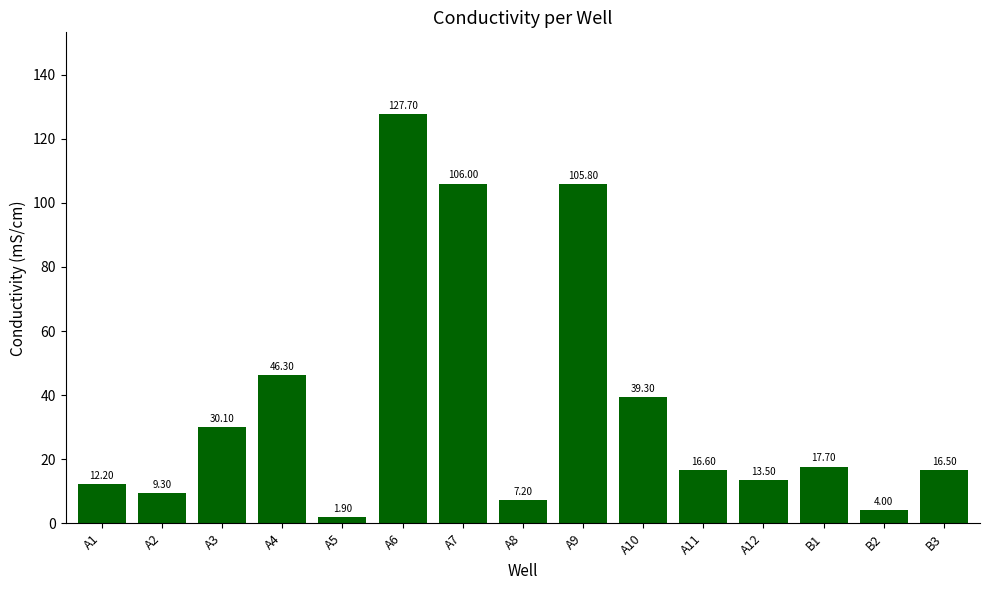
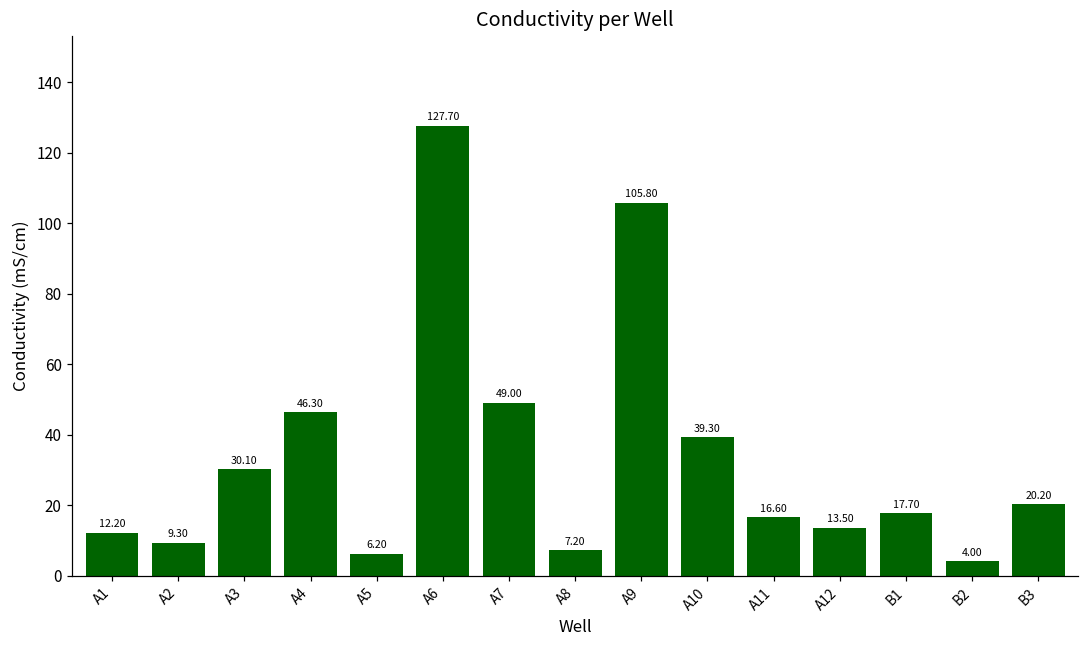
  {
    "A1": 12.20,
    "A2": 9.30,
    "A3": 30.10,
    "A4": 46.30,
-   "A5": 1.90,
+   "A5": 6.20,
    "A6": 127.70,
-   "A7": 106.00,
+   "A7": 49.00,
    "A8": 7.20,
    "A9": 105.80,
    "A10": 39.30,
    "A11": 16.60,
    "A12": 13.50,
    "B1": 17.70,
    "B2": 4.00,
-   "B3": 16.50
+   "B3": 20.20
  }
